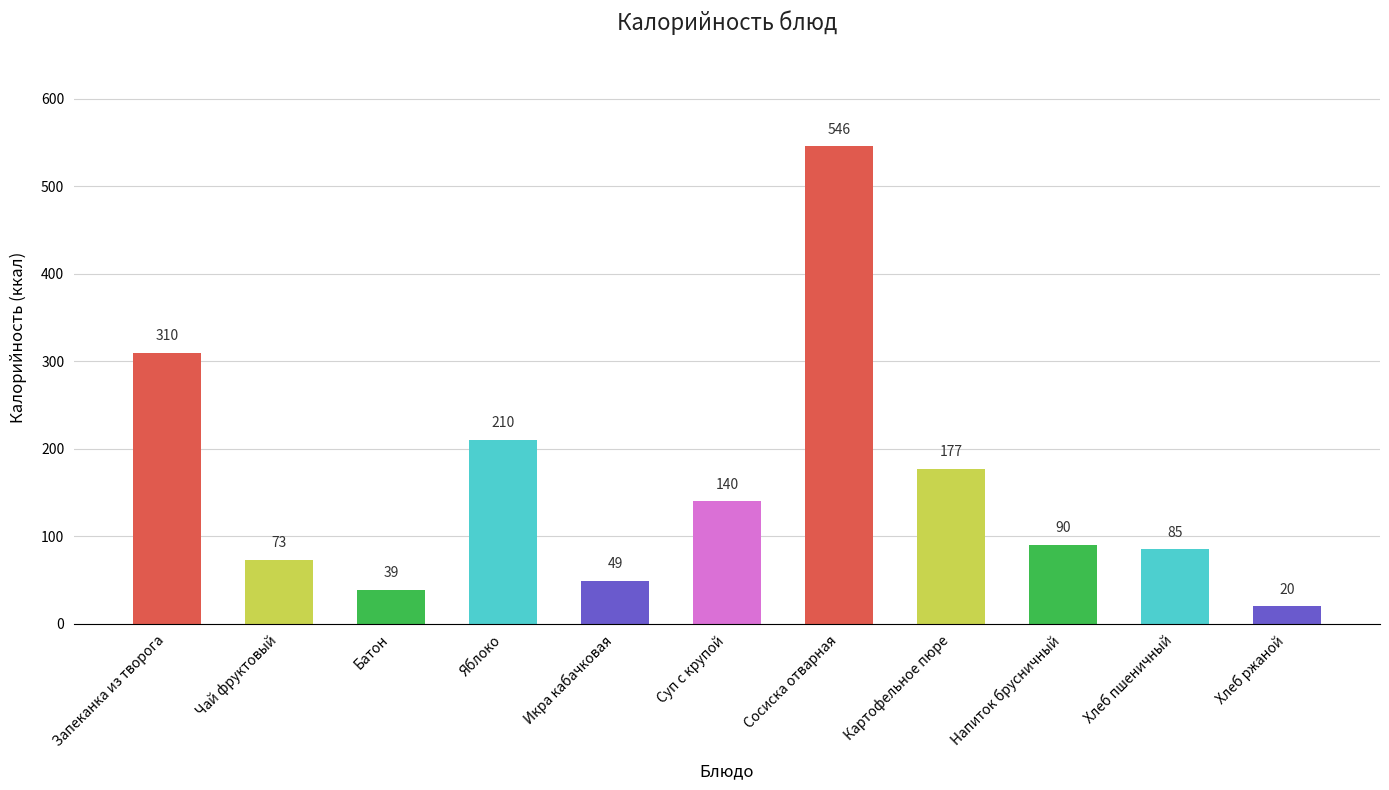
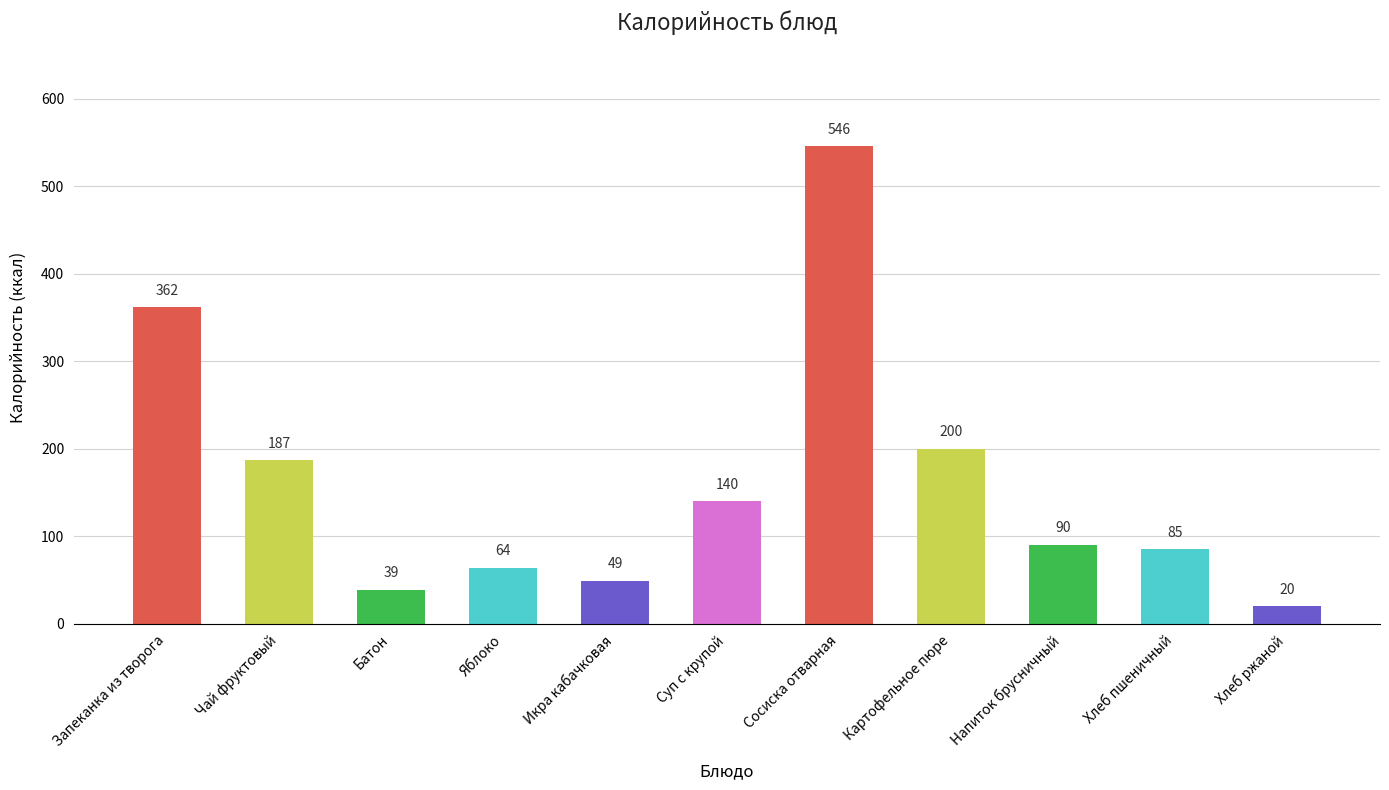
  {
-   "Запеканка из творога": 310,
-   "Чай фруктовый": 73,
+   "Запеканка из творога": 362,
+   "Чай фруктовый": 187,
    "Батон": 39,
-   "Яблоко": 210,
+   "Яблоко": 64,
    "Икра кабачковая": 49,
    "Суп с крупой": 140,
    "Сосиска отварная": 546,
-   "Картофельное пюре": 177,
+   "Картофельное пюре": 200,
    "Напиток брусничный": 90,
    "Хлеб пшеничный": 85,
    "Хлеб ржаной": 20
  }
